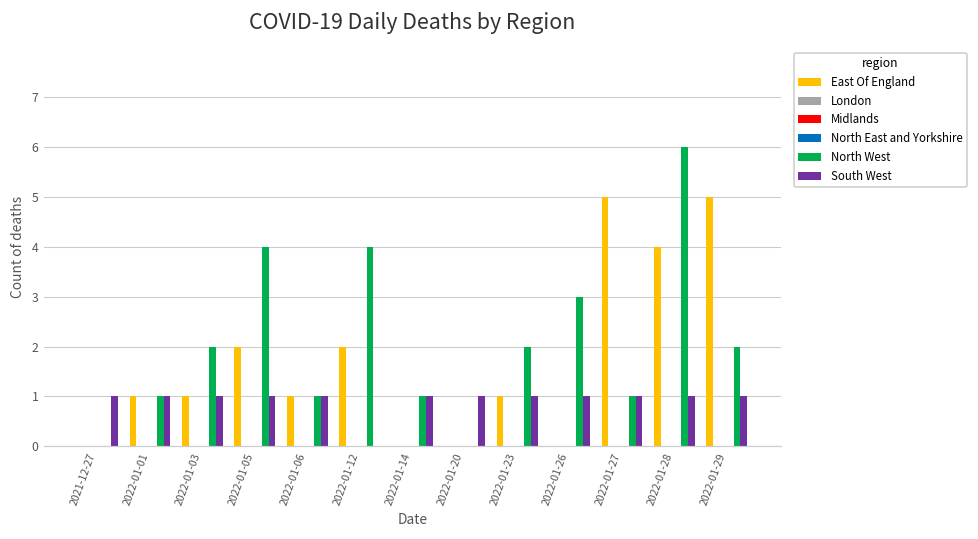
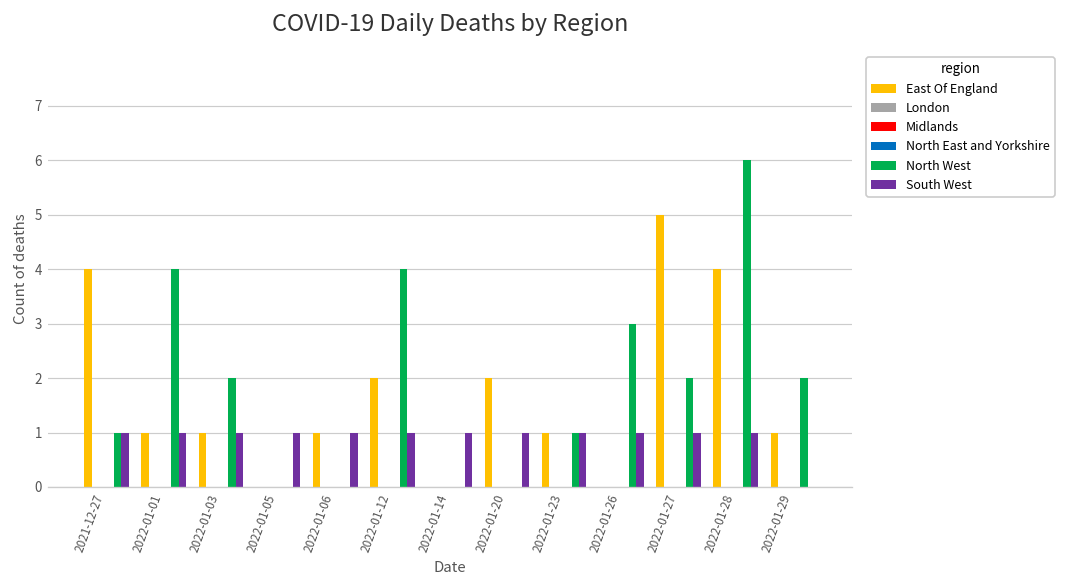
  {
    "East Of England": {
-     "2021-12-27": 0,
+     "2021-12-27": 4,
      "2022-01-01": 1,
      "2022-01-03": 1,
-     "2022-01-05": 2,
+     "2022-01-05": 0,
      "2022-01-06": 1,
      "2022-01-12": 2,
      "2022-01-14": 0,
-     "2022-01-20": 0,
+     "2022-01-20": 2,
      "2022-01-23": 1,
      "2022-01-26": 0,
      "2022-01-27": 5,
      "2022-01-28": 4,
-     "2022-01-29": 5
+     "2022-01-29": 1
    },
    "London": {
      "2021-12-27": 0,
      "2022-01-01": 0,
      "2022-01-03": 0,
      "2022-01-05": 0,
      "2022-01-06": 0,
      "2022-01-12": 0,
      "2022-01-14": 0,
      "2022-01-20": 0,
      "2022-01-23": 0,
      "2022-01-26": 0,
      "2022-01-27": 0,
      "2022-01-28": 0,
      "2022-01-29": 0
    },
    "Midlands": {
      "2021-12-27": 0,
      "2022-01-01": 0,
      "2022-01-03": 0,
      "2022-01-05": 0,
      "2022-01-06": 0,
      "2022-01-12": 0,
      "2022-01-14": 0,
      "2022-01-20": 0,
      "2022-01-23": 0,
      "2022-01-26": 0,
      "2022-01-27": 0,
      "2022-01-28": 0,
      "2022-01-29": 0
    },
    "North East and Yorkshire": {
      "2021-12-27": 0,
      "2022-01-01": 0,
      "2022-01-03": 0,
      "2022-01-05": 0,
      "2022-01-06": 0,
      "2022-01-12": 0,
      "2022-01-14": 0,
      "2022-01-20": 0,
      "2022-01-23": 0,
      "2022-01-26": 0,
      "2022-01-27": 0,
      "2022-01-28": 0,
      "2022-01-29": 0
    },
    "North West": {
-     "2021-12-27": 0,
-     "2022-01-01": 1,
+     "2021-12-27": 1,
+     "2022-01-01": 4,
      "2022-01-03": 2,
-     "2022-01-05": 4,
-     "2022-01-06": 1,
+     "2022-01-05": 0,
+     "2022-01-06": 0,
      "2022-01-12": 4,
-     "2022-01-14": 1,
+     "2022-01-14": 0,
      "2022-01-20": 0,
-     "2022-01-23": 2,
+     "2022-01-23": 1,
      "2022-01-26": 3,
-     "2022-01-27": 1,
+     "2022-01-27": 2,
      "2022-01-28": 6,
      "2022-01-29": 2
    },
    "South West": {
      "2021-12-27": 1,
      "2022-01-01": 1,
      "2022-01-03": 1,
      "2022-01-05": 1,
      "2022-01-06": 1,
-     "2022-01-12": 0,
+     "2022-01-12": 1,
      "2022-01-14": 1,
      "2022-01-20": 1,
      "2022-01-23": 1,
      "2022-01-26": 1,
      "2022-01-27": 1,
      "2022-01-28": 1,
-     "2022-01-29": 1
+     "2022-01-29": 0
    }
  }
